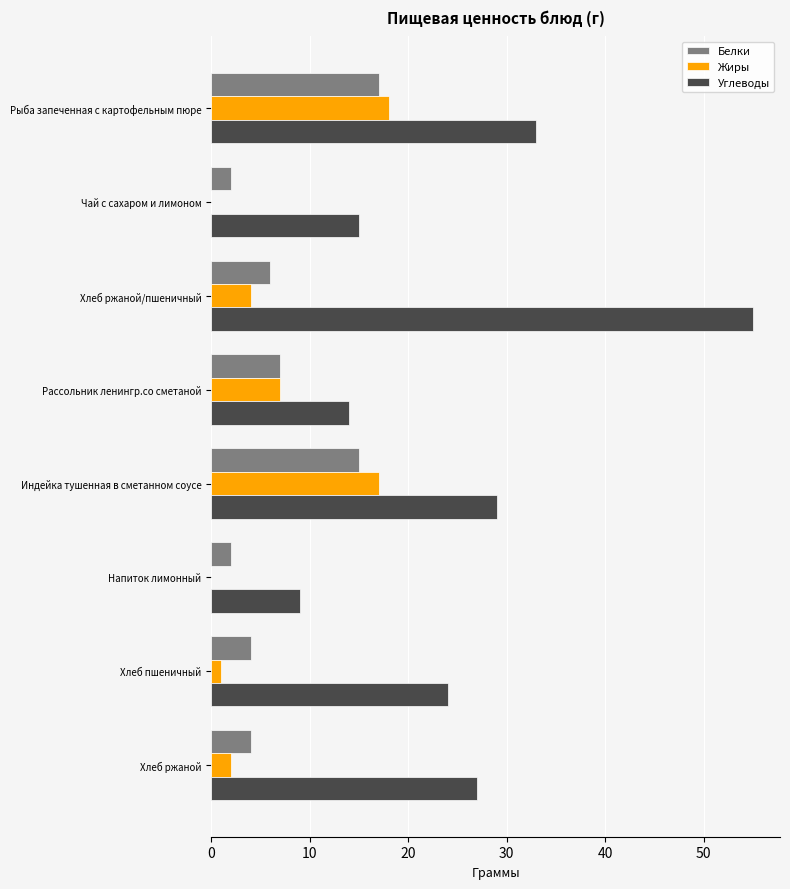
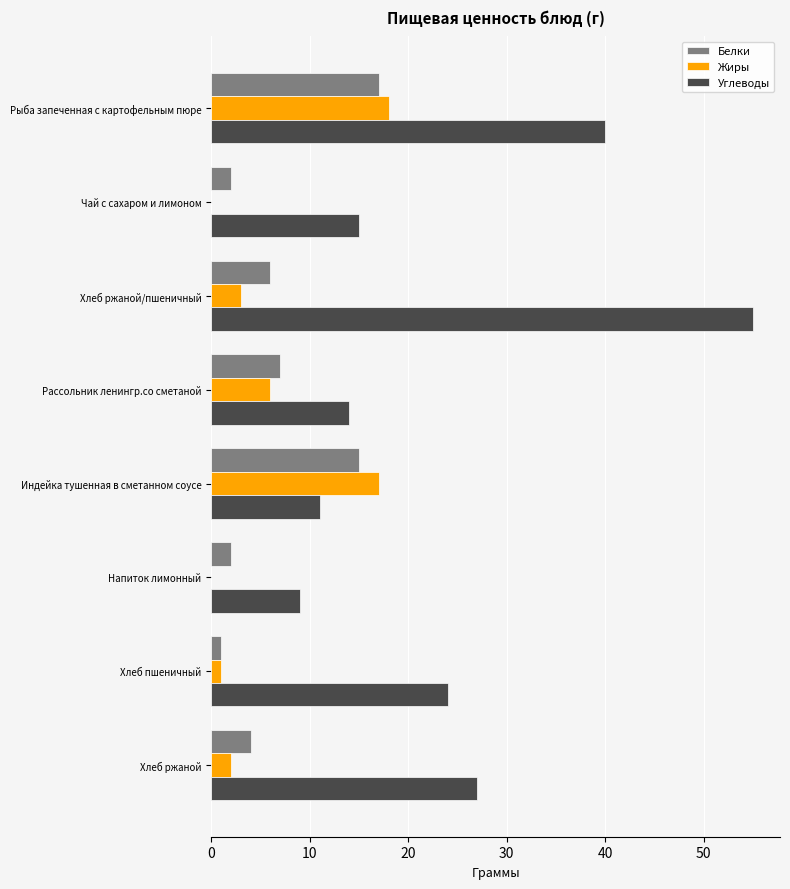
  {
    "Белки": {
      "Рыба запеченная с картофельным пюре": 17,
      "Чай с сахаром и лимоном": 2,
      "Хлеб ржаной/пшеничный": 6,
      "Рассольник ленингр.со сметаной": 7,
      "Индейка тушенная в сметанном соусе": 15,
      "Напиток лимонный": 2,
-     "Хлеб пшеничный": 4,
+     "Хлеб пшеничный": 1,
      "Хлеб ржаной": 4
    },
    "Жиры": {
      "Рыба запеченная с картофельным пюре": 18,
      "Чай с сахаром и лимоном": 0,
-     "Хлеб ржаной/пшеничный": 4,
-     "Рассольник ленингр.со сметаной": 7,
+     "Хлеб ржаной/пшеничный": 3,
+     "Рассольник ленингр.со сметаной": 6,
      "Индейка тушенная в сметанном соусе": 17,
      "Напиток лимонный": 0,
      "Хлеб пшеничный": 1,
      "Хлеб ржаной": 2
    },
    "Углеводы": {
-     "Рыба запеченная с картофельным пюре": 33,
+     "Рыба запеченная с картофельным пюре": 40,
      "Чай с сахаром и лимоном": 15,
      "Хлеб ржаной/пшеничный": 55,
      "Рассольник ленингр.со сметаной": 14,
-     "Индейка тушенная в сметанном соусе": 29,
+     "Индейка тушенная в сметанном соусе": 11,
      "Напиток лимонный": 9,
      "Хлеб пшеничный": 24,
      "Хлеб ржаной": 27
    }
  }
